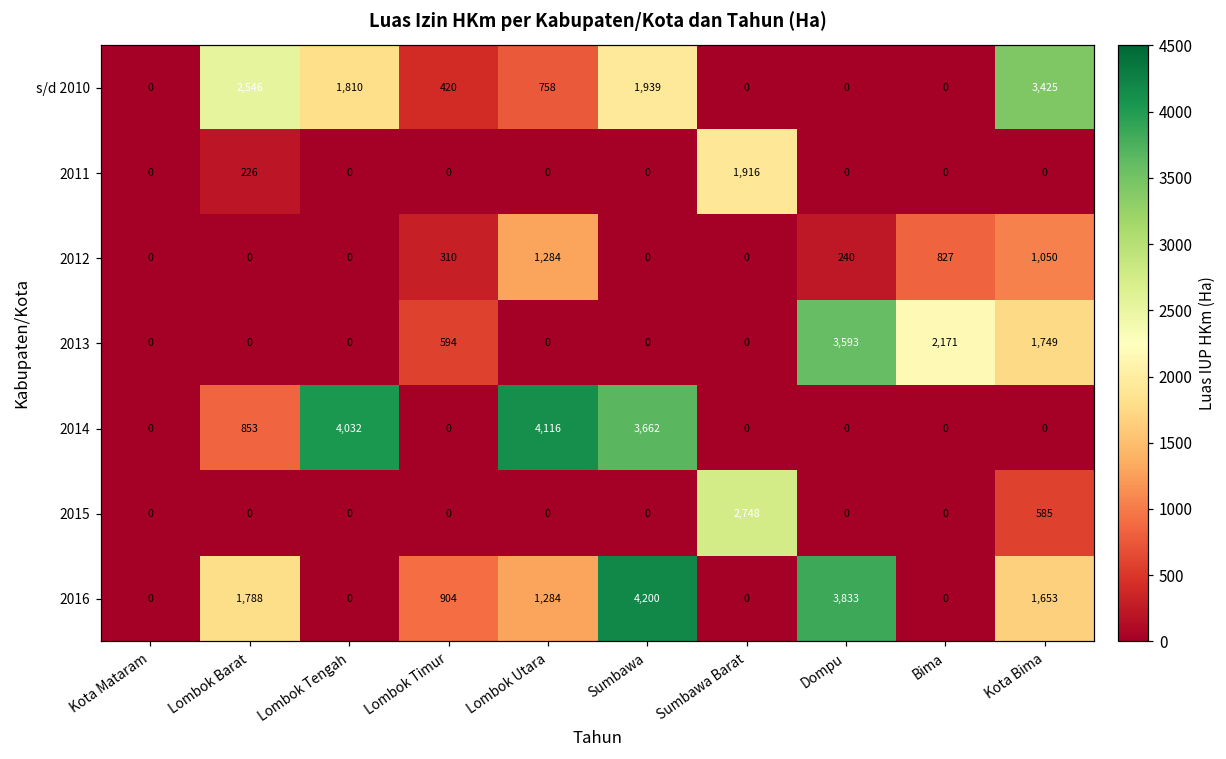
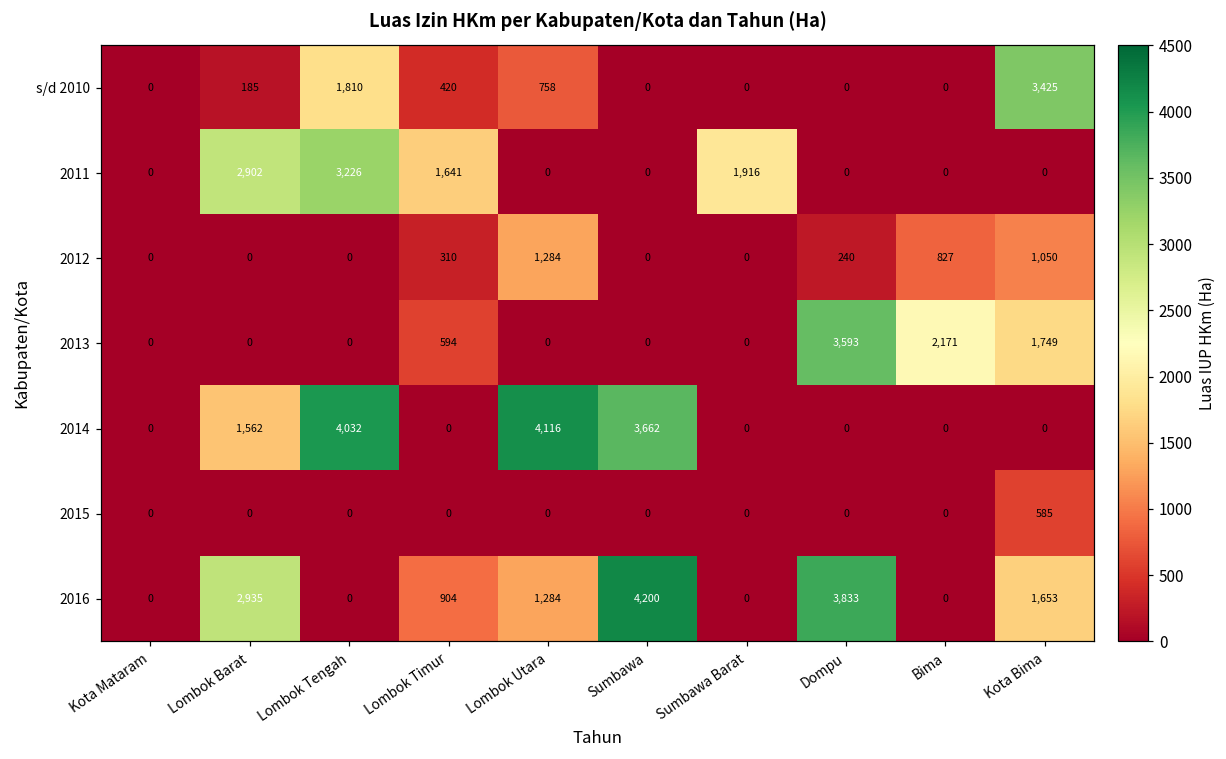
  {
    "s/d 2010": {
      "Kota Mataram": "0",
-     "Lombok Barat": "2,546",
+     "Lombok Barat": "185",
      "Lombok Tengah": "1,810",
      "Lombok Timur": "420",
      "Lombok Utara": "758",
-     "Sumbawa": "1,939",
+     "Sumbawa": "0",
      "Sumbawa Barat": "0",
      "Dompu": "0",
      "Bima": "0",
      "Kota Bima": "3,425"
    },
    "2011": {
      "Kota Mataram": "0",
-     "Lombok Barat": "226",
-     "Lombok Tengah": "0",
-     "Lombok Timur": "0",
+     "Lombok Barat": "2,902",
+     "Lombok Tengah": "3,226",
+     "Lombok Timur": "1,641",
      "Lombok Utara": "0",
      "Sumbawa": "0",
      "Sumbawa Barat": "1,916",
      "Dompu": "0",
      "Bima": "0",
      "Kota Bima": "0"
    },
    "2012": {
      "Kota Mataram": "0",
      "Lombok Barat": "0",
      "Lombok Tengah": "0",
      "Lombok Timur": "310",
      "Lombok Utara": "1,284",
      "Sumbawa": "0",
      "Sumbawa Barat": "0",
      "Dompu": "240",
      "Bima": "827",
      "Kota Bima": "1,050"
    },
    "2013": {
      "Kota Mataram": "0",
      "Lombok Barat": "0",
      "Lombok Tengah": "0",
      "Lombok Timur": "594",
      "Lombok Utara": "0",
      "Sumbawa": "0",
      "Sumbawa Barat": "0",
      "Dompu": "3,593",
      "Bima": "2,171",
      "Kota Bima": "1,749"
    },
    "2014": {
      "Kota Mataram": "0",
-     "Lombok Barat": "853",
+     "Lombok Barat": "1,562",
      "Lombok Tengah": "4,032",
      "Lombok Timur": "0",
      "Lombok Utara": "4,116",
      "Sumbawa": "3,662",
      "Sumbawa Barat": "0",
      "Dompu": "0",
      "Bima": "0",
      "Kota Bima": "0"
    },
    "2015": {
      "Kota Mataram": "0",
      "Lombok Barat": "0",
      "Lombok Tengah": "0",
      "Lombok Timur": "0",
      "Lombok Utara": "0",
      "Sumbawa": "0",
-     "Sumbawa Barat": "2,748",
+     "Sumbawa Barat": "0",
      "Dompu": "0",
      "Bima": "0",
      "Kota Bima": "585"
    },
    "2016": {
      "Kota Mataram": "0",
-     "Lombok Barat": "1,788",
+     "Lombok Barat": "2,935",
      "Lombok Tengah": "0",
      "Lombok Timur": "904",
      "Lombok Utara": "1,284",
      "Sumbawa": "4,200",
      "Sumbawa Barat": "0",
      "Dompu": "3,833",
      "Bima": "0",
      "Kota Bima": "1,653"
    }
  }
